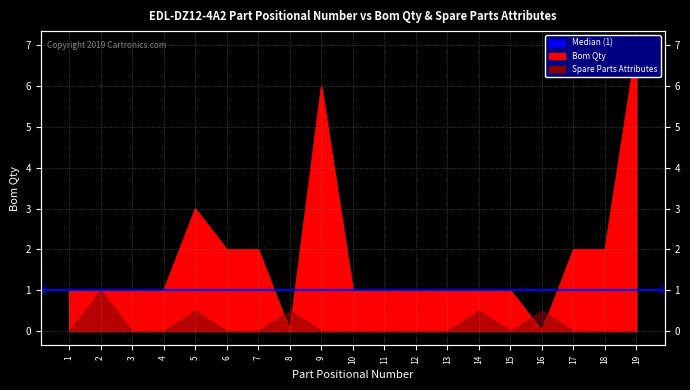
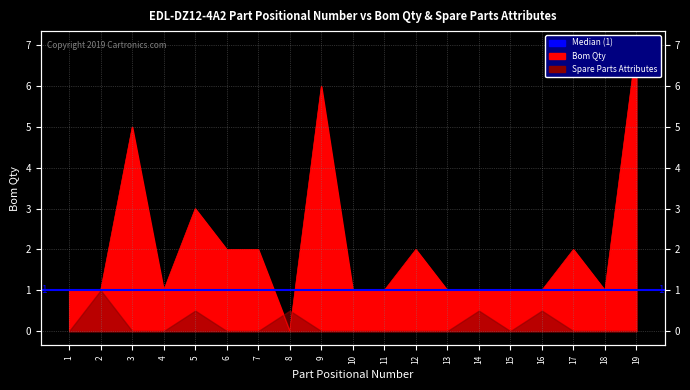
  {
    "Bom Qty": {
-     "3": 1,
+     "3": 5,
      "4": 1,
      "5": 3,
      "6": 2,
      "7": 2,
      "8": 0,
      "9": 6,
      "10": 1,
      "11": 1,
-     "12": 1,
+     "12": 2,
      "13": 1,
      "14": 1,
      "15": 1,
-     "16": 0,
+     "16": 1,
      "17": 2,
-     "18": 2
+     "18": 1
    },
    "Spare Parts Attributes": {
      "1": 0,
      "3": 0,
      "4": 0,
      "5": 0.5,
      "6": 0,
      "7": 0,
      "8": 0.5,
      "9": 0,
      "10": 0,
      "11": 0,
      "12": 0,
      "13": 0,
      "14": 0.5,
      "15": 0,
      "16": 0.5,
      "17": 0,
      "18": 0,
      "19": 0
    }
  }
